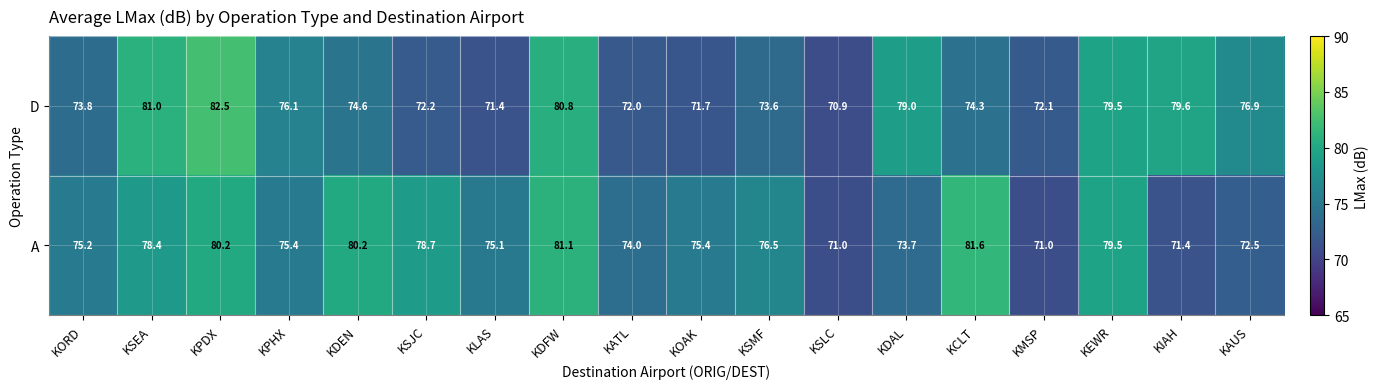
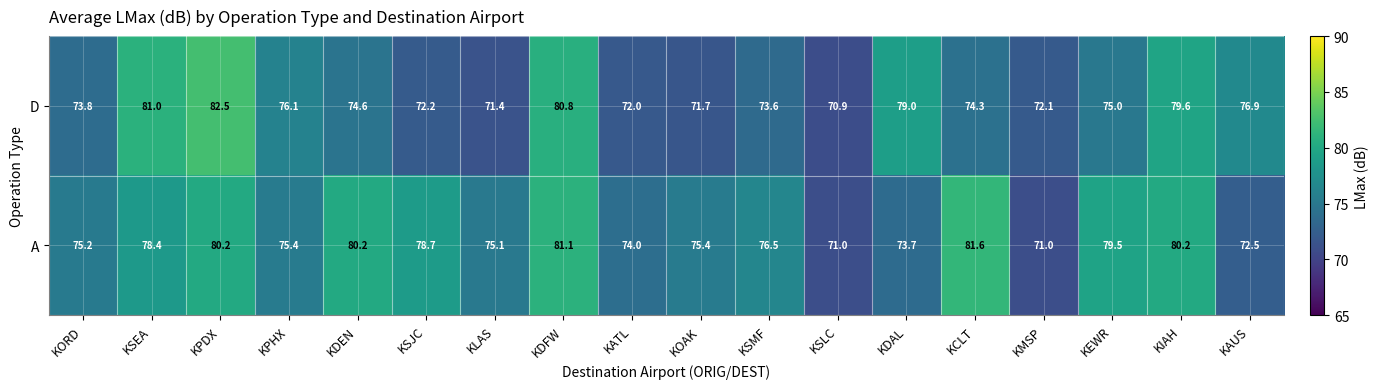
  {
    "D": {
      "KORD": 73.8,
      "KSEA": 81.0,
      "KPDX": 82.5,
      "KPHX": 76.1,
      "KDEN": 74.6,
      "KSJC": 72.2,
      "KLAS": 71.4,
      "KDFW": 80.8,
      "KATL": 72.0,
      "KOAK": 71.7,
      "KSMF": 73.6,
      "KSLC": 70.9,
      "KDAL": 79.0,
      "KCLT": 74.3,
      "KMSP": 72.1,
-     "KEWR": 79.5,
+     "KEWR": 75.0,
      "KIAH": 79.6,
      "KAUS": 76.9
    },
    "A": {
      "KORD": 75.2,
      "KSEA": 78.4,
      "KPDX": 80.2,
      "KPHX": 75.4,
      "KDEN": 80.2,
      "KSJC": 78.7,
      "KLAS": 75.1,
      "KDFW": 81.1,
      "KATL": 74.0,
      "KOAK": 75.4,
      "KSMF": 76.5,
      "KSLC": 71.0,
      "KDAL": 73.7,
      "KCLT": 81.6,
      "KMSP": 71.0,
      "KEWR": 79.5,
-     "KIAH": 71.4,
+     "KIAH": 80.2,
      "KAUS": 72.5
    }
  }
